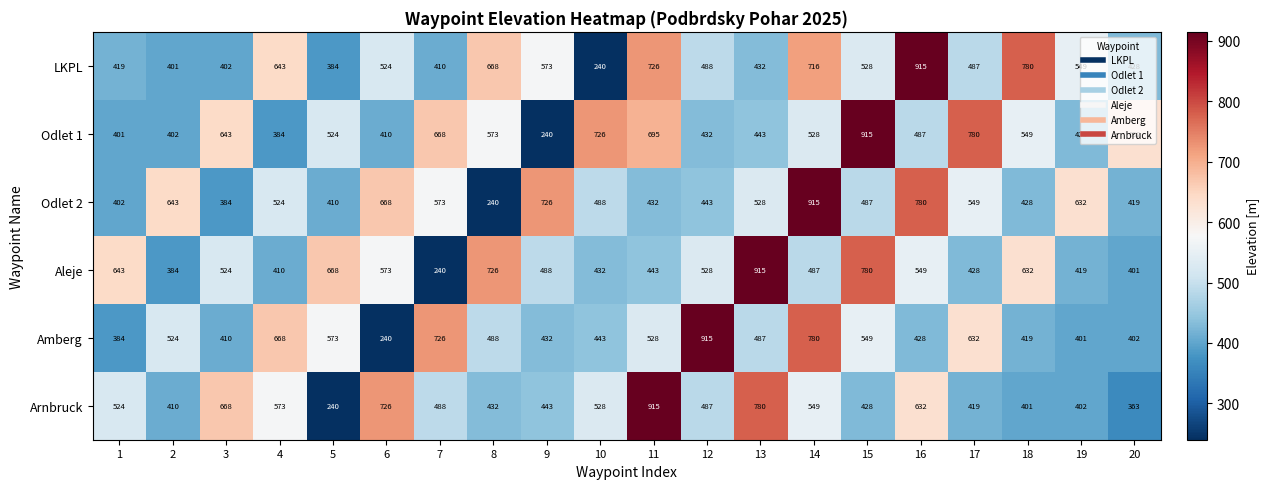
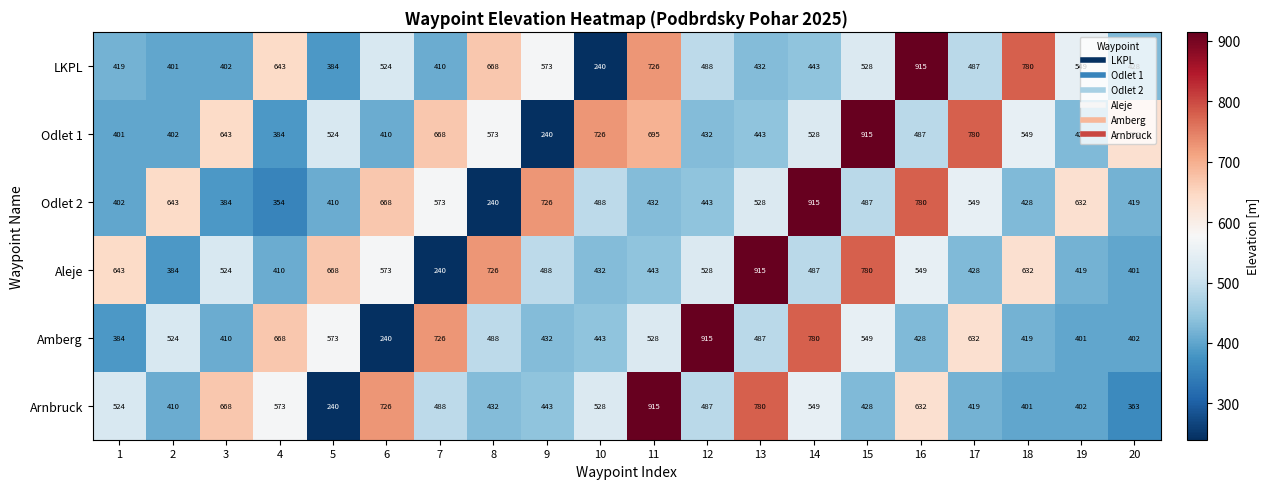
  {
    "LKPL": {
      "1": 419,
      "2": 401,
      "3": 402,
      "4": 643,
      "5": 384,
      "6": 524,
      "7": 410,
      "8": 668,
      "9": 573,
      "10": 240,
      "11": 726,
      "12": 488,
      "13": 432,
-     "14": 716,
+     "14": 443,
      "15": 528,
      "16": 915,
      "17": 487,
      "18": 780
    },
    "Odlet 1": {
      "1": 401,
      "2": 402,
      "3": 643,
      "4": 384,
      "5": 524,
      "6": 410,
      "7": 668,
      "8": 573,
      "9": 240,
      "10": 726,
      "11": 695,
      "12": 432,
      "13": 443,
      "14": 528,
      "15": 915,
      "16": 487,
      "17": 780,
      "18": 549
    },
    "Odlet 2": {
      "1": 402,
      "2": 643,
      "3": 384,
-     "4": 524,
+     "4": 354,
      "5": 410,
      "6": 668,
      "7": 573,
      "8": 240,
      "9": 726,
      "10": 488,
      "11": 432,
      "12": 443,
      "13": 528,
      "14": 915,
      "15": 487,
      "16": 780,
      "17": 549,
      "18": 428,
      "19": 632,
      "20": 419
    },
    "Aleje": {
      "1": 643,
      "2": 384,
      "3": 524,
      "4": 410,
      "5": 668,
      "6": 573,
      "7": 240,
      "8": 726,
      "9": 488,
      "10": 432,
      "11": 443,
      "12": 528,
      "13": 915,
      "14": 487,
      "15": 780,
      "16": 549,
      "17": 428,
      "18": 632,
      "19": 419,
      "20": 401
    },
    "Amberg": {
      "1": 384,
      "2": 524,
      "3": 410,
      "4": 668,
      "5": 573,
      "6": 240,
      "7": 726,
      "8": 488,
      "9": 432,
      "10": 443,
      "11": 528,
      "12": 915,
      "13": 487,
      "14": 780,
      "15": 549,
      "16": 428,
      "17": 632,
      "18": 419,
      "19": 401,
      "20": 402
    },
    "Arnbruck": {
      "1": 524,
      "2": 410,
      "3": 668,
      "4": 573,
      "5": 240,
      "6": 726,
      "7": 488,
      "8": 432,
      "9": 443,
      "10": 528,
      "11": 915,
      "12": 487,
      "13": 780,
      "14": 549,
      "15": 428,
      "16": 632,
      "17": 419,
      "18": 401,
      "19": 402,
      "20": 363
    }
  }
